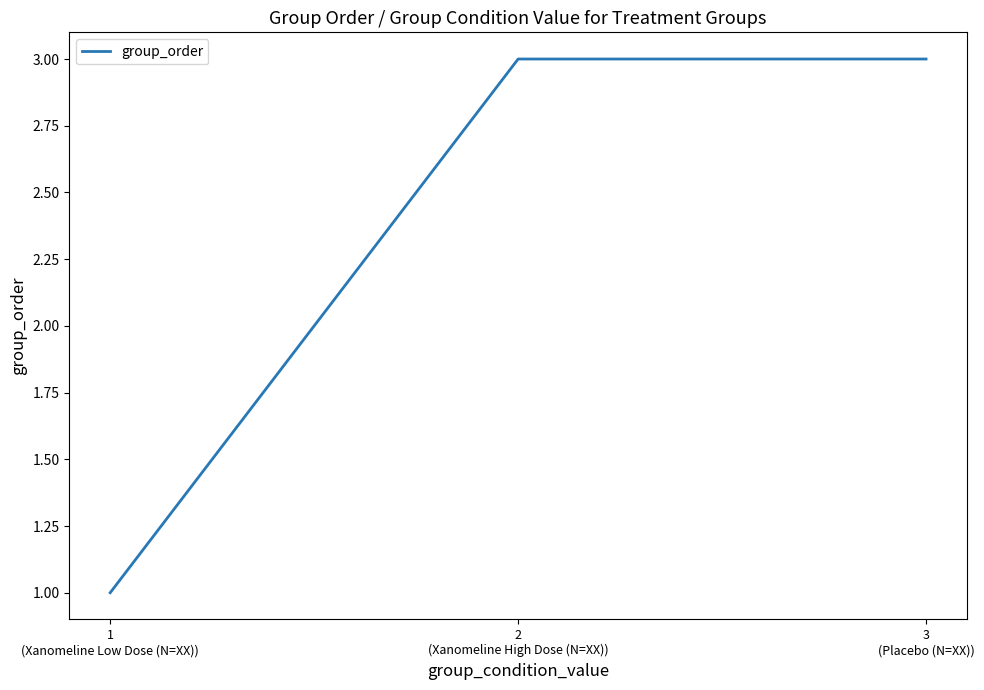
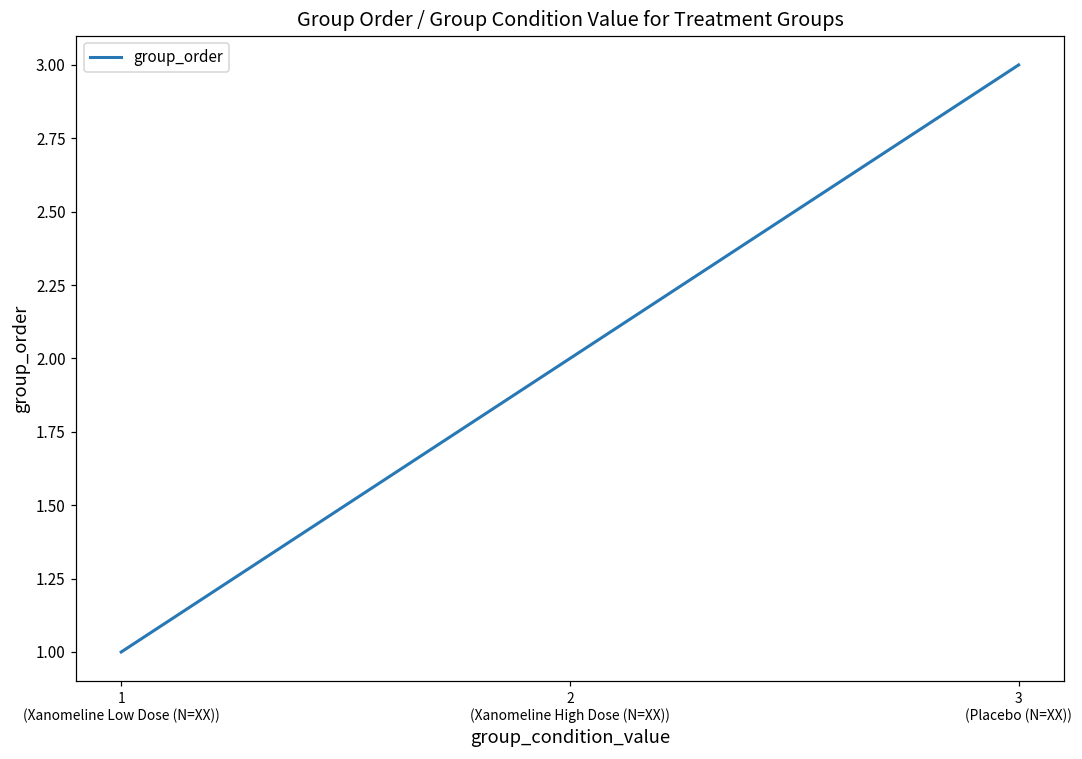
  {
    "1 (Xanomeline Low Dose (N=XX))": 1,
-   "2 (Xanomeline High Dose (N=XX))": 3,
+   "2 (Xanomeline High Dose (N=XX))": 2,
    "3 (Placebo (N=XX))": 3
  }
